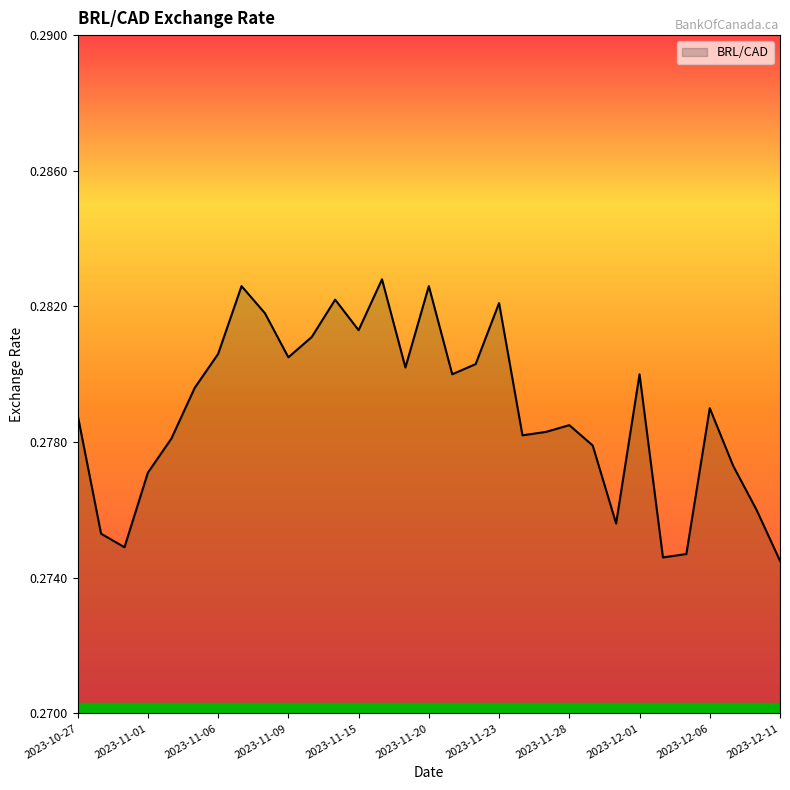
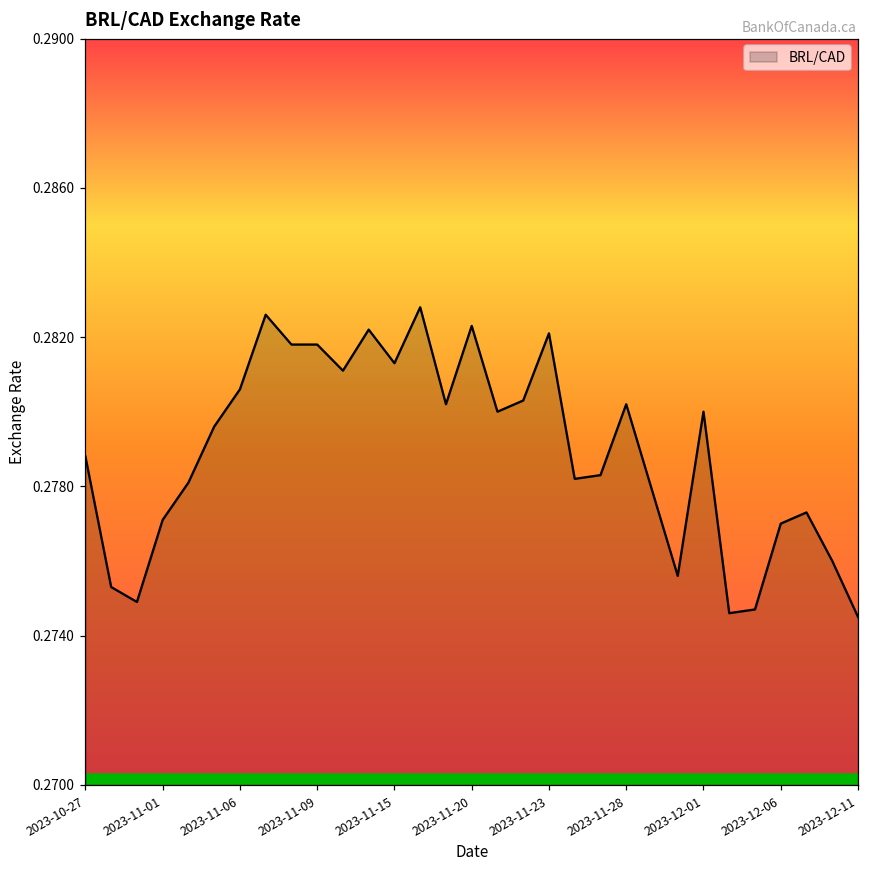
  {
    "2023-10-27": 0.2788,
    "2023-11-01": 0.2771,
    "2023-11-06": 0.2806,
-   "2023-11-09": 0.2805,
+   "2023-11-09": 0.2818,
    "2023-11-15": 0.2813,
-   "2023-11-20": 0.2826,
+   "2023-11-20": 0.2823,
    "2023-11-23": 0.2821,
-   "2023-11-28": 0.2785,
+   "2023-11-28": 0.2802,
    "2023-12-01": 0.2800,
-   "2023-12-06": 0.279,
+   "2023-12-06": 0.277,
    "2023-12-11": 0.2745
  }
